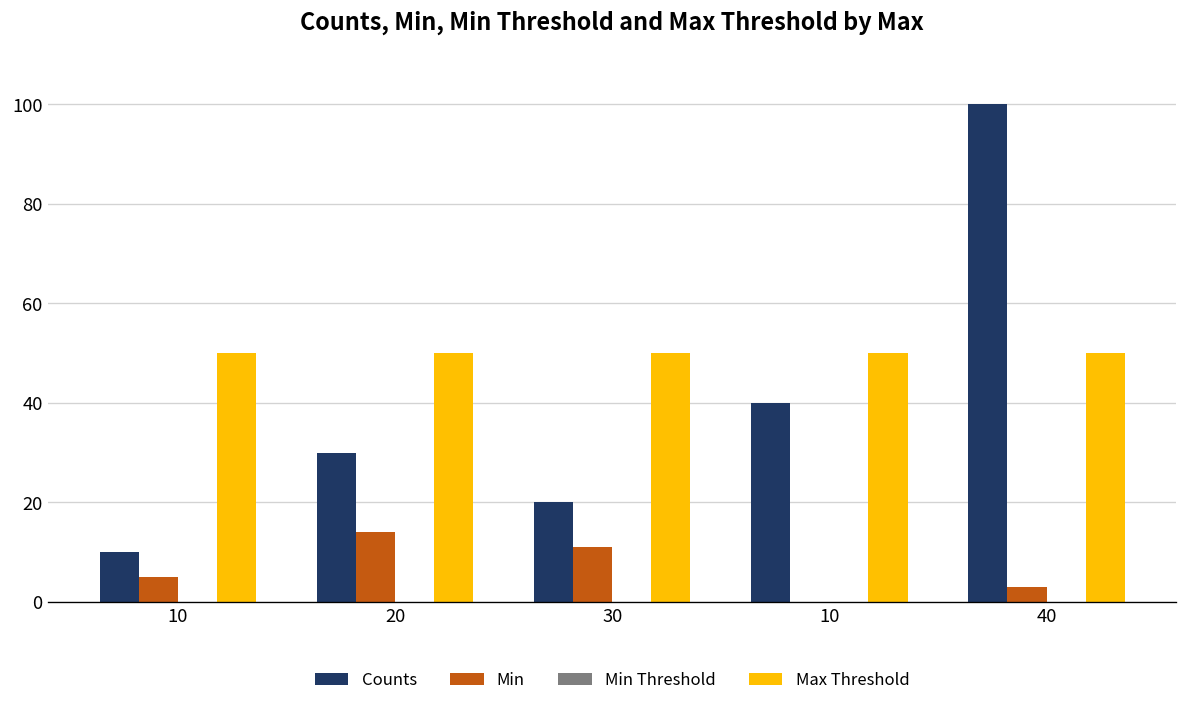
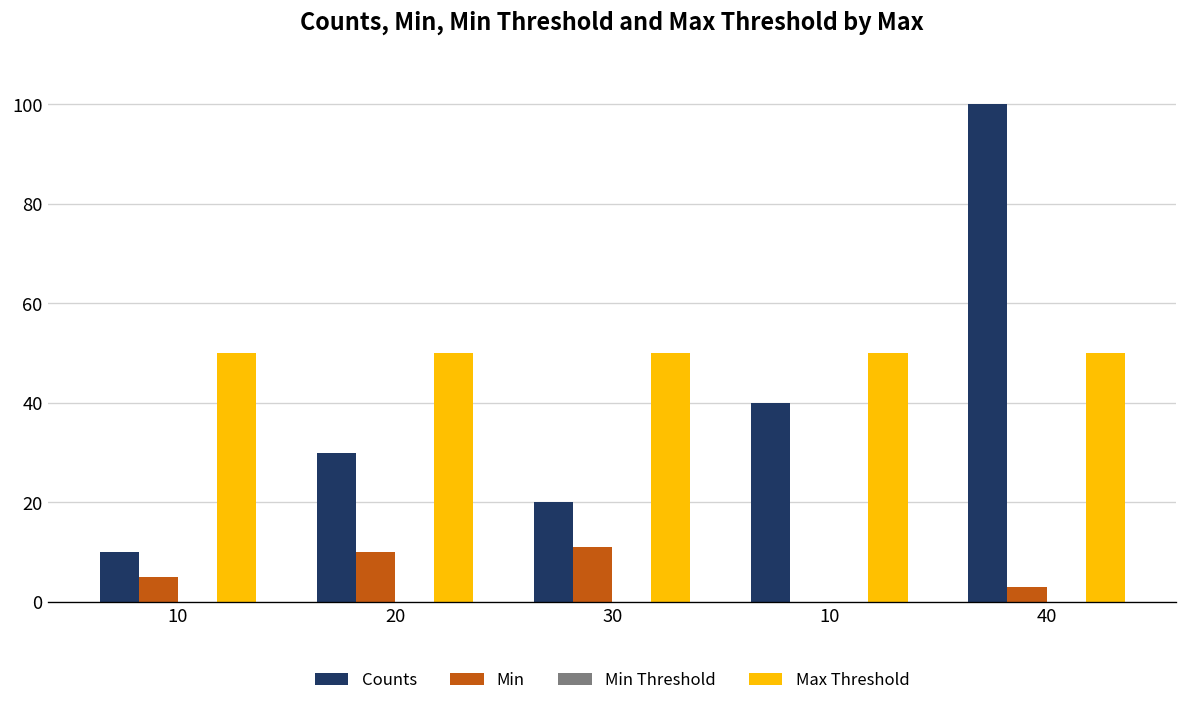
  {
    "Counts": {
      "20": 30,
      "30": 20,
      "40": 100
    },
    "Min": {
-     "20": 14,
+     "20": 10,
      "30": 11,
      "40": 3
    },
    "Min Threshold": {
      "20": 0,
      "30": 0,
      "40": 0
    },
    "Max Threshold": {
      "20": 50,
      "30": 50,
      "40": 50
    }
  }
